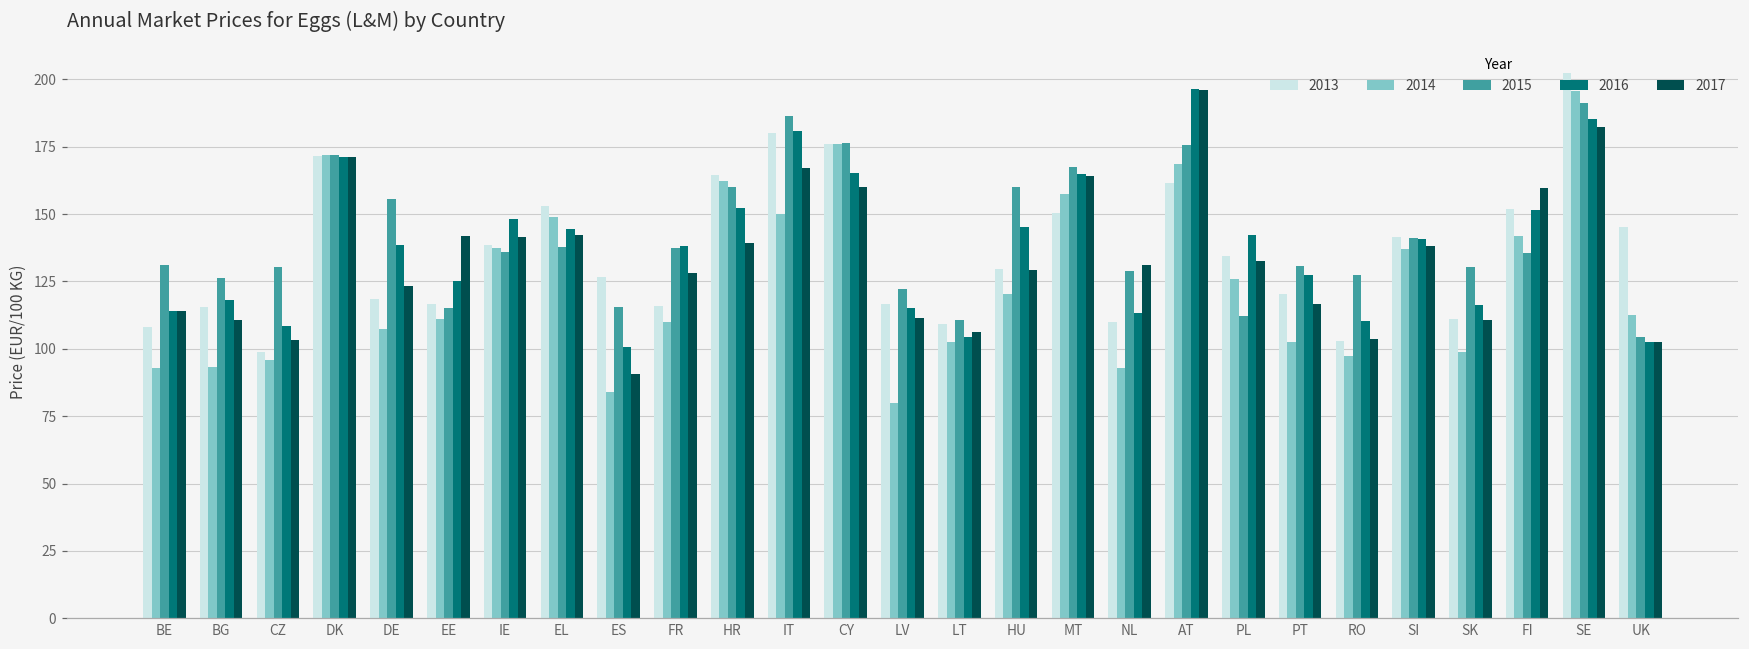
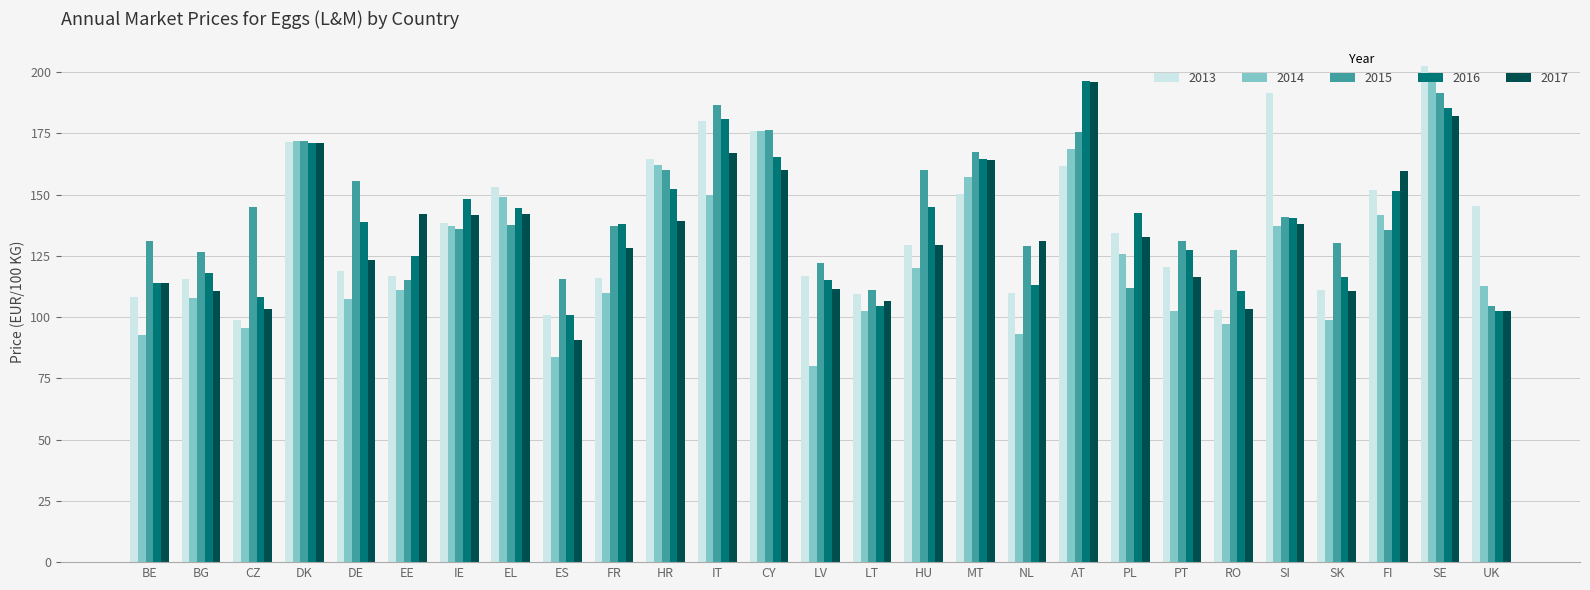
  {
    "2013": {
      "BE": 108,
      "BG": 116,
      "CZ": 99,
      "DK": 172,
      "DE": 119,
      "EE": 117,
      "IE": 139,
      "EL": 153,
-     "ES": 127,
+     "ES": 101,
      "FR": 116,
      "HR": 165,
      "IT": 180,
      "CY": 176,
      "LV": 117,
      "LT": 109,
      "HU": 129,
      "MT": 150,
      "NL": 110,
      "AT": 162,
      "PL": 134,
      "PT": 120,
      "RO": 103,
-     "SI": 141,
+     "SI": 191,
      "SK": 111,
      "FI": 152,
      "SE": 202,
      "UK": 145
    },
    "2014": {
      "BE": 93,
-     "BG": 93,
+     "BG": 108,
      "CZ": 96,
      "DK": 172,
      "DE": 107,
      "EE": 111,
      "IE": 137,
      "EL": 149,
      "ES": 84,
      "FR": 110,
      "HR": 162,
      "IT": 150,
      "CY": 176,
      "LV": 80,
      "LT": 102,
      "HU": 120,
      "MT": 157,
      "NL": 93,
      "AT": 169,
      "PL": 126,
      "PT": 103,
      "RO": 97,
      "SI": 137,
      "SK": 99,
      "FI": 142,
      "SE": 196,
      "UK": 113
    },
    "2015": {
      "BE": 131,
      "BG": 126,
-     "CZ": 130,
+     "CZ": 145,
      "DK": 172,
      "DE": 156,
      "EE": 115,
      "IE": 136,
      "EL": 138,
      "ES": 116,
      "FR": 137,
      "HR": 160,
      "IT": 187,
      "CY": 176,
      "LV": 122,
      "LT": 111,
      "HU": 160,
      "MT": 167,
      "NL": 129,
      "AT": 176,
      "PL": 112,
      "PT": 131,
      "RO": 127,
      "SI": 141,
      "SK": 130,
      "FI": 136,
      "SE": 191,
      "UK": 104
    }
  }
